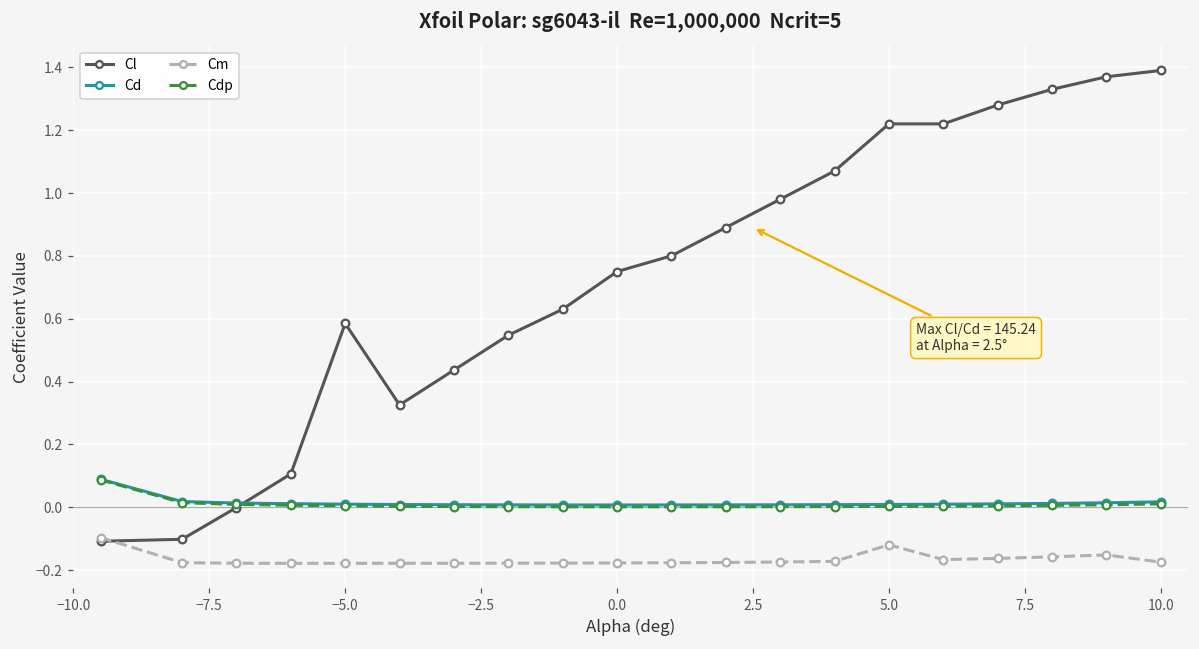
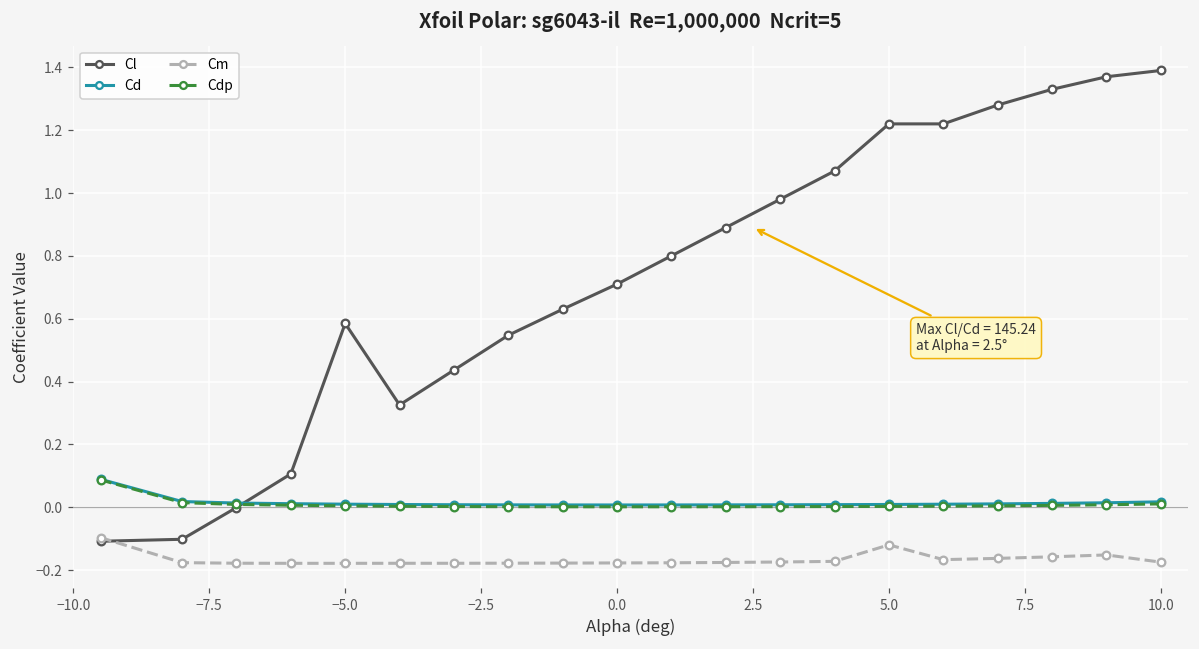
  {
    "Cl": {
      "−5.0": 0.58,
-     "0.0": 0.75,
+     "0.0": 0.71,
      "5.0": 1.22,
      "10.0": 1.39
    },
    "Cm": {
      "−5.0": -0.18,
      "0.0": -0.18,
      "5.0": -0.12,
      "10.0": -0.18
    }
  }
